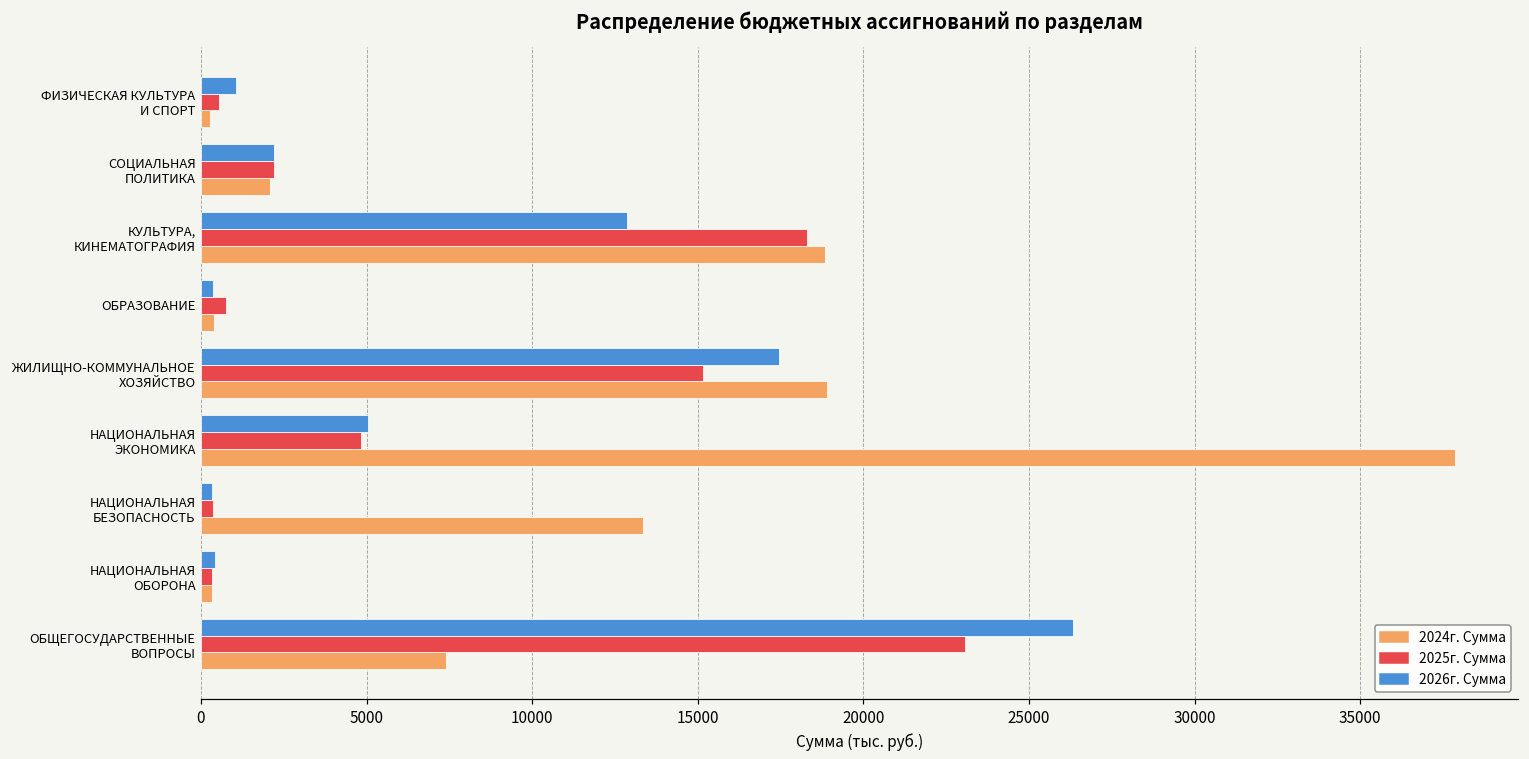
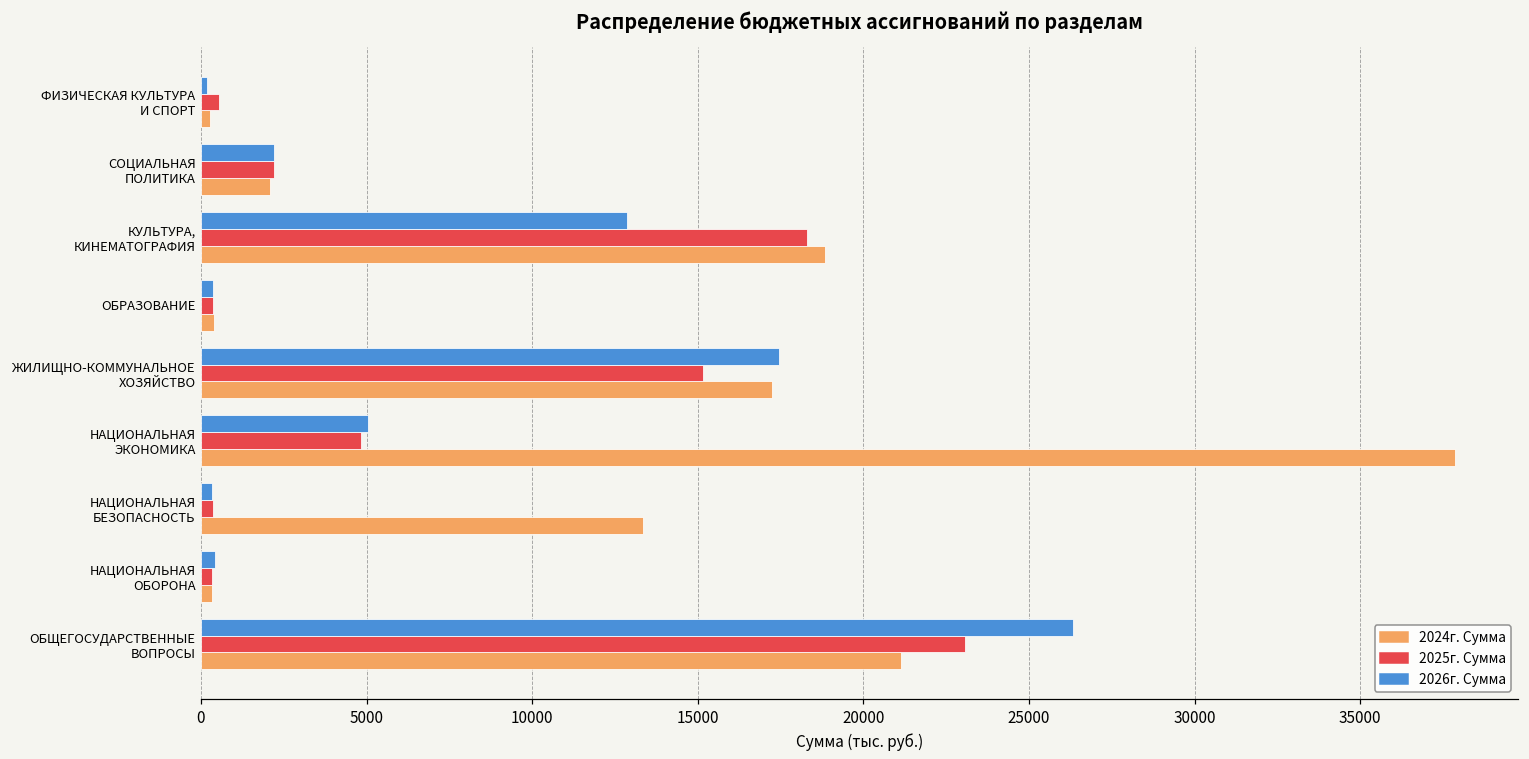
  {
    "2024г. Сумма": {
      "ФИЗИЧЕСКАЯ КУЛЬТУРА И СПОРТ": 300,
      "СОЦИАЛЬНАЯ ПОЛИТИКА": 2100,
      "КУЛЬТУРА, КИНЕМАТОГРАФИЯ": 18900,
      "ОБРАЗОВАНИЕ": 400,
-     "ЖИЛИЩНО-КОММУНАЛЬНОЕ ХОЗЯЙСТВО": 18900,
+     "ЖИЛИЩНО-КОММУНАЛЬНОЕ ХОЗЯЙСТВО": 17200,
      "НАЦИОНАЛЬНАЯ ЭКОНОМИКА": 37900,
      "НАЦИОНАЛЬНАЯ БЕЗОПАСНОСТЬ": 13400,
      "НАЦИОНАЛЬНАЯ ОБОРОНА": 300,
-     "ОБЩЕГОСУДАРСТВЕННЫЕ ВОПРОСЫ": 7400
+     "ОБЩЕГОСУДАРСТВЕННЫЕ ВОПРОСЫ": 21100
    },
    "2025г. Сумма": {
      "ФИЗИЧЕСКАЯ КУЛЬТУРА И СПОРТ": 600,
      "СОЦИАЛЬНАЯ ПОЛИТИКА": 2200,
      "КУЛЬТУРА, КИНЕМАТОГРАФИЯ": 18300,
-     "ОБРАЗОВАНИЕ": 700,
+     "ОБРАЗОВАНИЕ": 400,
      "ЖИЛИЩНО-КОММУНАЛЬНОЕ ХОЗЯЙСТВО": 15100,
      "НАЦИОНАЛЬНАЯ ЭКОНОМИКА": 4800,
      "НАЦИОНАЛЬНАЯ БЕЗОПАСНОСТЬ": 400,
      "НАЦИОНАЛЬНАЯ ОБОРОНА": 300,
      "ОБЩЕГОСУДАРСТВЕННЫЕ ВОПРОСЫ": 23100
    },
    "2026г. Сумма": {
-     "ФИЗИЧЕСКАЯ КУЛЬТУРА И СПОРТ": 1100,
+     "ФИЗИЧЕСКАЯ КУЛЬТУРА И СПОРТ": 200,
      "СОЦИАЛЬНАЯ ПОЛИТИКА": 2200,
      "КУЛЬТУРА, КИНЕМАТОГРАФИЯ": 12900,
      "ОБРАЗОВАНИЕ": 400,
      "ЖИЛИЩНО-КОММУНАЛЬНОЕ ХОЗЯЙСТВО": 17400,
      "НАЦИОНАЛЬНАЯ ЭКОНОМИКА": 5000,
      "НАЦИОНАЛЬНАЯ БЕЗОПАСНОСТЬ": 400,
      "НАЦИОНАЛЬНАЯ ОБОРОНА": 400,
      "ОБЩЕГОСУДАРСТВЕННЫЕ ВОПРОСЫ": 26300
    }
  }
